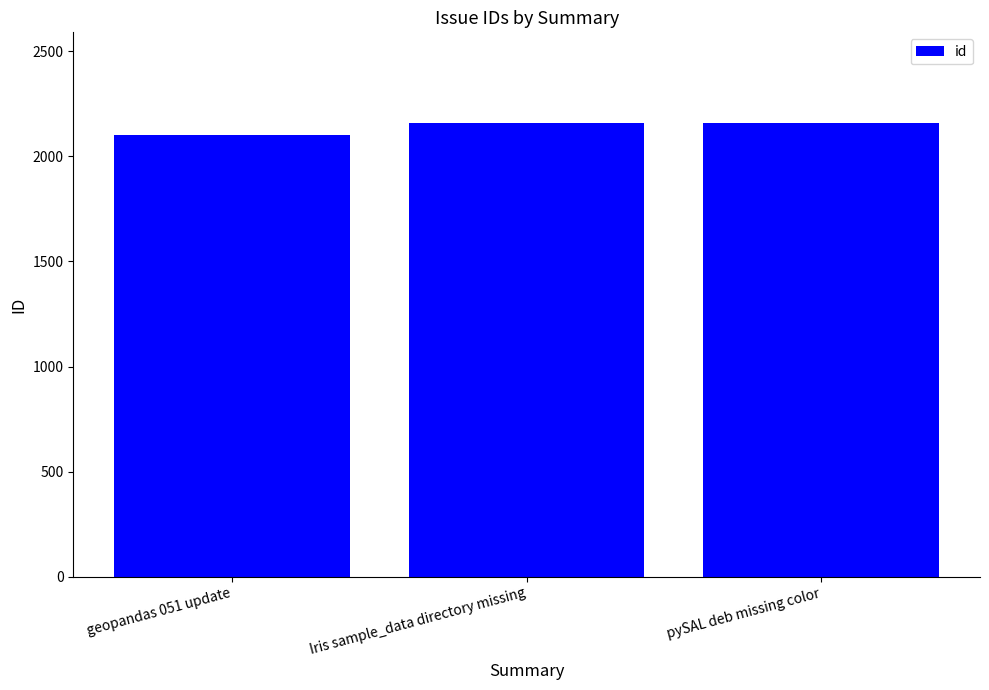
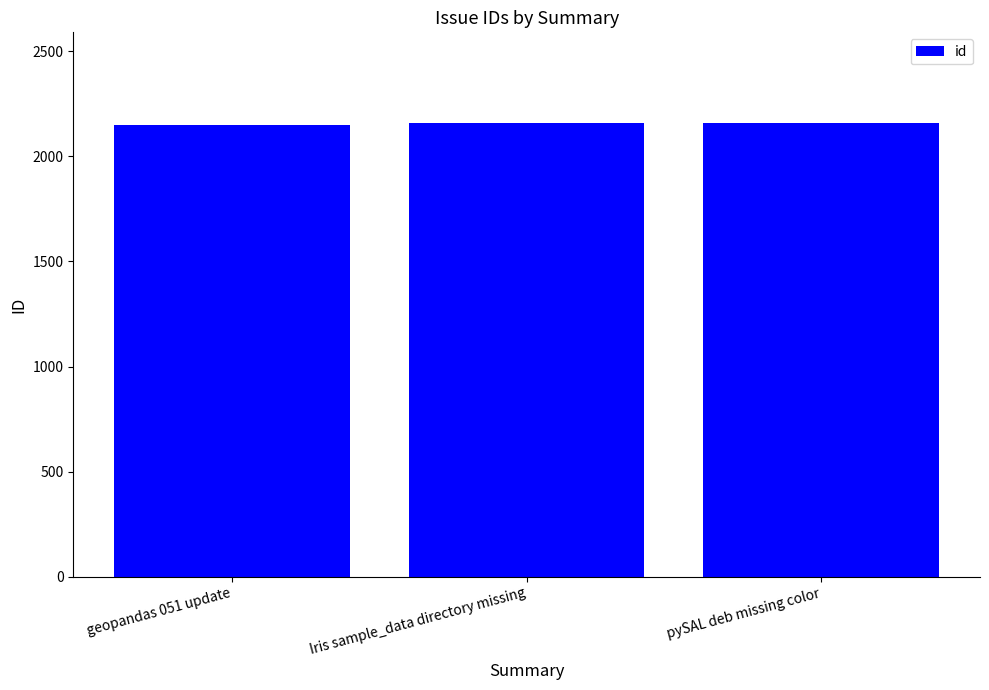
  {
-   "geopandas 051 update": 2100,
+   "geopandas 051 update": 2150,
    "Iris sample_data directory missing": 2160,
    "pySAL deb missing color": 2160
  }
